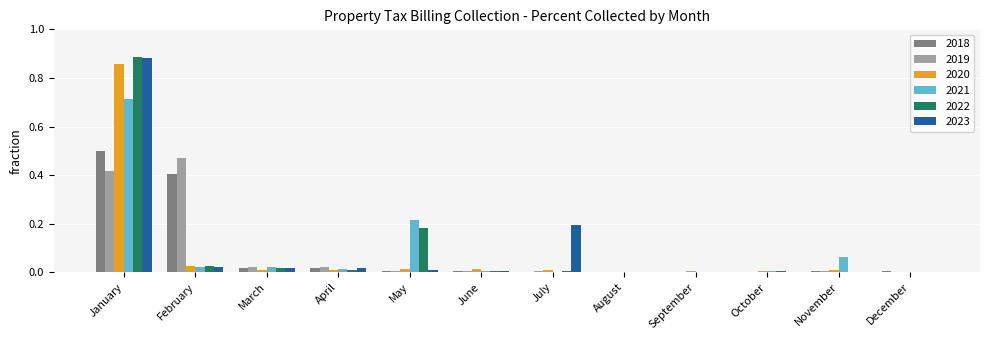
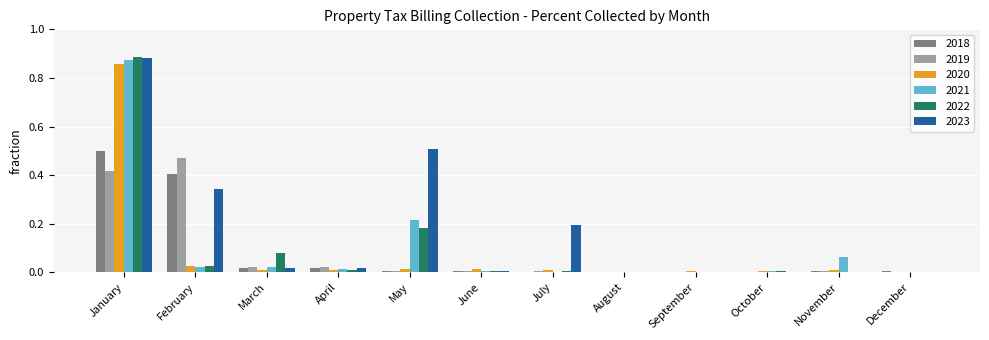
  {
    "2020": {
      "January": 0.86,
      "February": 0.03,
      "March": 0.01,
      "April": 0.01,
      "May": 0.01,
      "June": 0.01
    },
    "2021": {
-     "January": 0.72,
+     "January": 0.87,
      "February": 0.02,
      "March": 0.02,
      "April": 0.01,
      "May": 0.21,
      "November": 0.06
    },
    "2022": {
      "January": 0.89,
      "February": 0.03,
-     "March": 0.02,
+     "March": 0.08,
      "April": 0.01,
      "May": 0.18
    },
    "2023": {
      "January": 0.88,
-     "February": 0.02,
+     "February": 0.34,
      "March": 0.02,
      "April": 0.02,
-     "May": 0.01,
+     "May": 0.51,
      "July": 0.20,
      "November": 0.00,
      "December": 0.00
    }
  }
